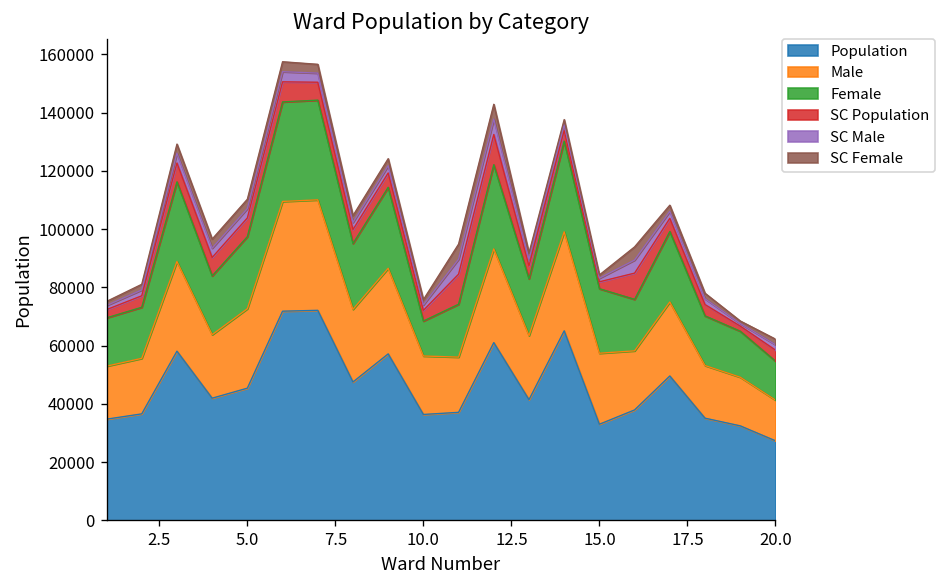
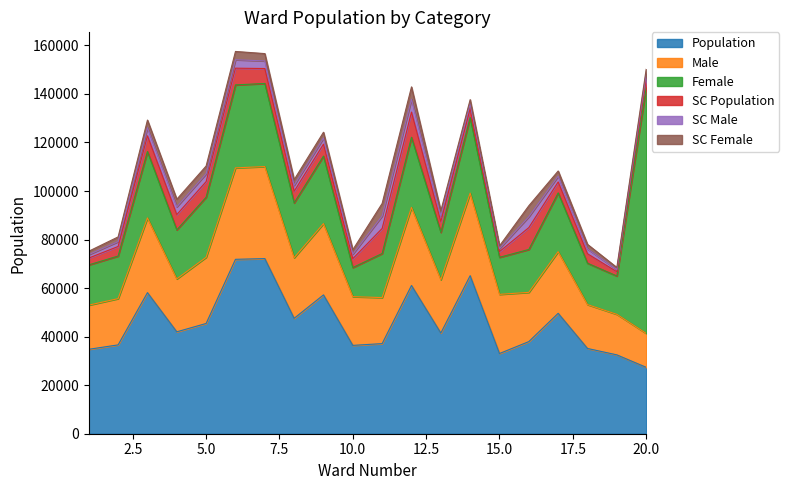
  {
    "Population": {
      "5.0": 45000,
      "10.0": 36000,
      "15.0": 33000,
      "20.0": 27000
    },
    "Male": {
      "5.0": 27000,
      "10.0": 20000,
      "15.0": 24000,
      "20.0": 14000
    },
    "Female": {
      "5.0": 25000,
      "10.0": 12000,
-     "15.0": 22000,
-     "20.0": 13000
+     "15.0": 15000,
+     "20.0": 101000
    },
    "SC Population": {
      "5.0": 6000,
      "10.0": 4000,
      "15.0": 2000,
      "20.0": 4000
    },
    "SC Male": {
      "5.0": 3000,
      "10.0": 2000,
      "15.0": 1000,
      "20.0": 2000
    },
    "SC Female": {
      "5.0": 3000,
      "10.0": 2000,
      "15.0": 1000,
      "20.0": 2000
    }
  }
